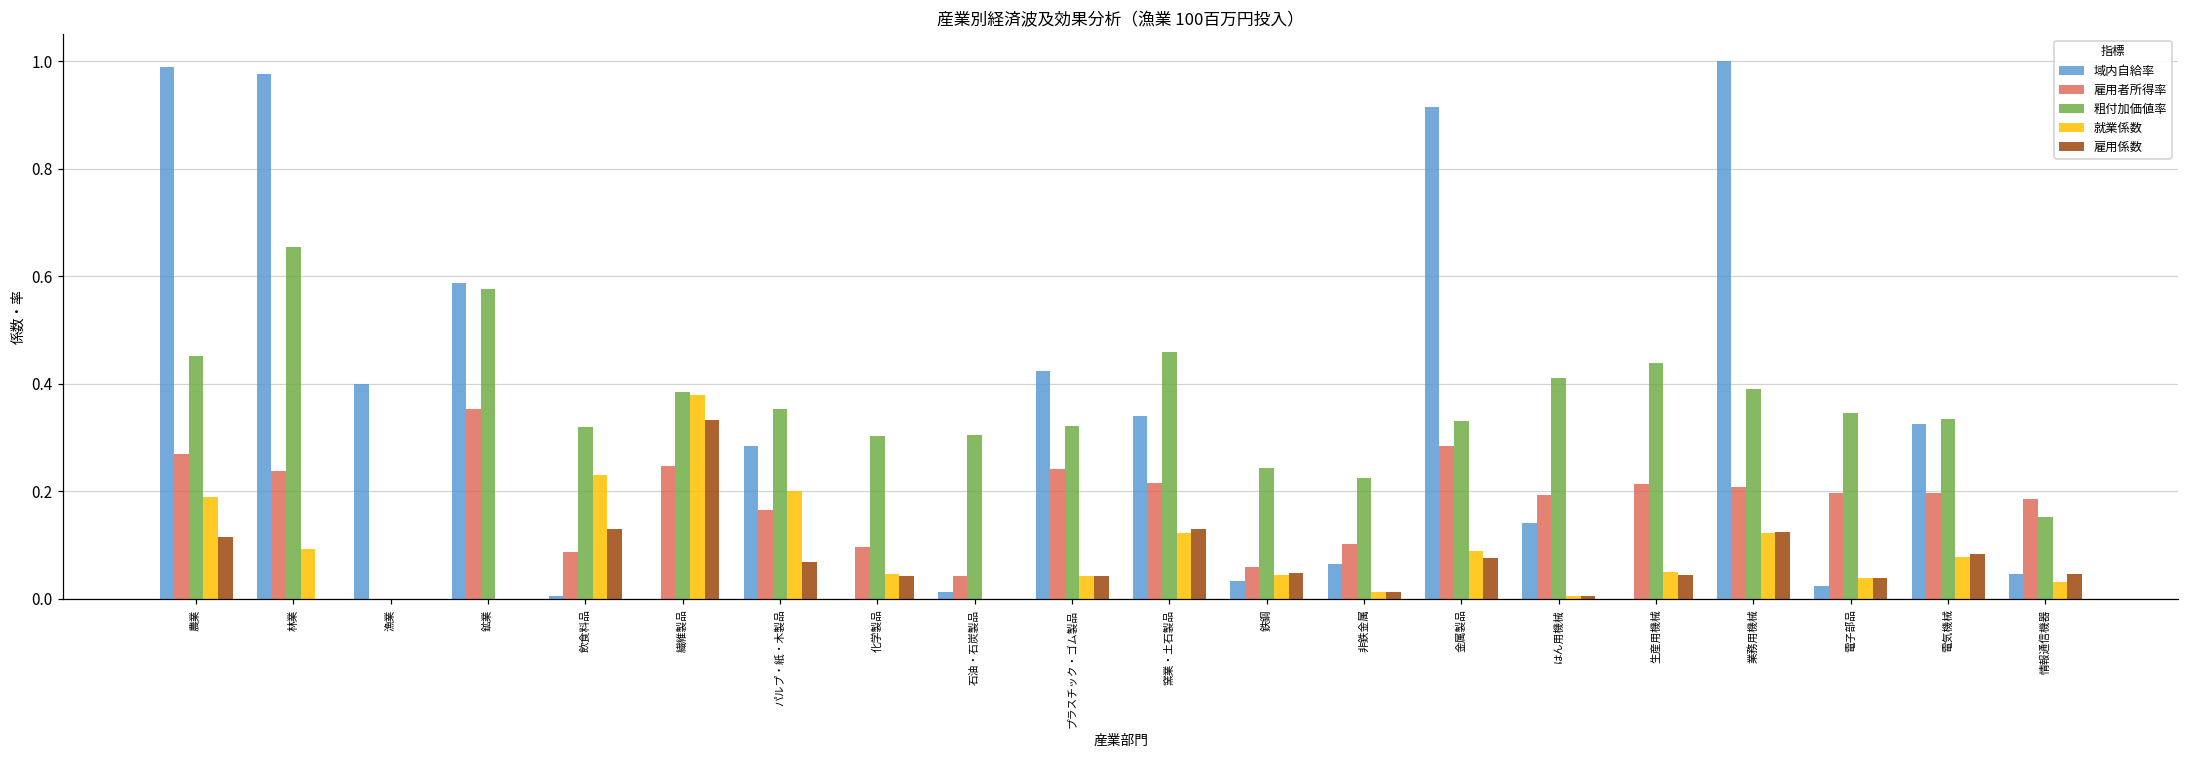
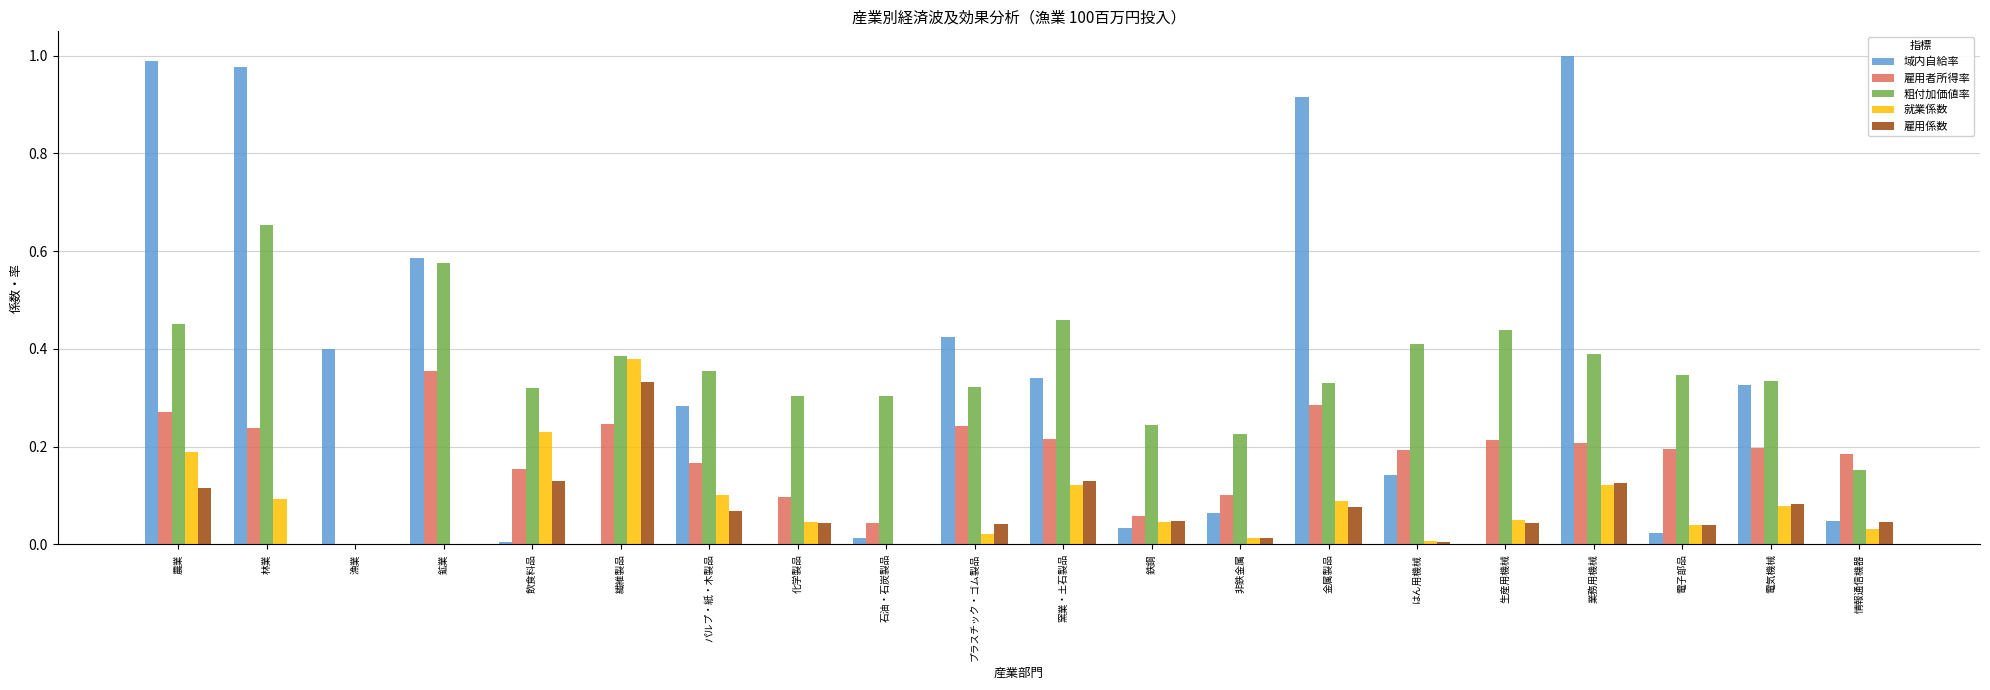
  {
    "域内自給率": {
      "農業": 0.99,
      "林業": 0.98,
      "漁業": 0.40,
      "鉱業": 0.59,
      "繊維製品": 0.00,
      "パルプ・紙・木製品": 0.28,
      "化学製品": 0.00,
      "石油・石炭製品": 0.01,
      "プラスチック・ゴム製品": 0.42,
      "窯業・土石製品": 0.34,
      "鉄鋼": 0.03,
      "非鉄金属": 0.07,
      "金属製品": 0.92,
      "はん用機械": 0.14,
      "生産用機械": 0.00,
      "業務用機械": 1.00,
      "電子部品": 0.02,
      "電気機械": 0.33,
      "情報通信機器": 0.05
    },
    "雇用者所得率": {
      "農業": 0.27,
      "林業": 0.24,
      "漁業": 0.00,
      "鉱業": 0.35,
-     "飲食料品": 0.09,
+     "飲食料品": 0.16,
      "繊維製品": 0.25,
      "パルプ・紙・木製品": 0.17,
      "化学製品": 0.10,
      "石油・石炭製品": 0.04,
      "プラスチック・ゴム製品": 0.24,
      "窯業・土石製品": 0.22,
      "鉄鋼": 0.06,
      "非鉄金属": 0.10,
      "金属製品": 0.29,
      "はん用機械": 0.19,
      "生産用機械": 0.21,
      "業務用機械": 0.21,
      "電子部品": 0.20,
      "電気機械": 0.20,
      "情報通信機器": 0.19
    },
    "粗付加価値率": {
      "農業": 0.45,
      "林業": 0.65,
      "漁業": 0.00,
      "鉱業": 0.58,
      "飲食料品": 0.32,
      "繊維製品": 0.39,
      "パルプ・紙・木製品": 0.35,
      "化学製品": 0.30,
      "石油・石炭製品": 0.30,
      "プラスチック・ゴム製品": 0.32,
      "窯業・土石製品": 0.46,
      "鉄鋼": 0.24,
      "非鉄金属": 0.23,
      "金属製品": 0.33,
      "はん用機械": 0.41,
      "生産用機械": 0.44,
      "業務用機械": 0.39,
      "電子部品": 0.35,
      "電気機械": 0.34,
      "情報通信機器": 0.15
    },
    "就業係数": {
      "農業": 0.19,
      "林業": 0.09,
      "漁業": 0.00,
      "鉱業": 0.00,
      "飲食料品": 0.23,
      "繊維製品": 0.38,
-     "パルプ・紙・木製品": 0.2,
+     "パルプ・紙・木製品": 0.1,
      "化学製品": 0.05,
      "石油・石炭製品": 0.00,
-     "プラスチック・ゴム製品": 0.04,
+     "プラスチック・ゴム製品": 0.02,
      "窯業・土石製品": 0.12,
      "鉄鋼": 0.05,
      "非鉄金属": 0.01,
      "金属製品": 0.09,
      "はん用機械": 0.01,
      "生産用機械": 0.05,
      "業務用機械": 0.12,
      "電子部品": 0.04,
      "電気機械": 0.08,
      "情報通信機器": 0.03
    },
    "雇用係数": {
      "農業": 0.12,
      "林業": 0.00,
      "漁業": 0.00,
      "鉱業": 0.00,
      "飲食料品": 0.13,
      "繊維製品": 0.33,
      "パルプ・紙・木製品": 0.07,
      "化学製品": 0.04,
      "石油・石炭製品": 0.00,
      "プラスチック・ゴム製品": 0.04,
      "窯業・土石製品": 0.13,
      "鉄鋼": 0.05,
      "非鉄金属": 0.01,
      "金属製品": 0.08,
      "生産用機械": 0.04,
      "業務用機械": 0.13,
      "電子部品": 0.04,
      "電気機械": 0.08,
      "情報通信機器": 0.05
    }
  }
